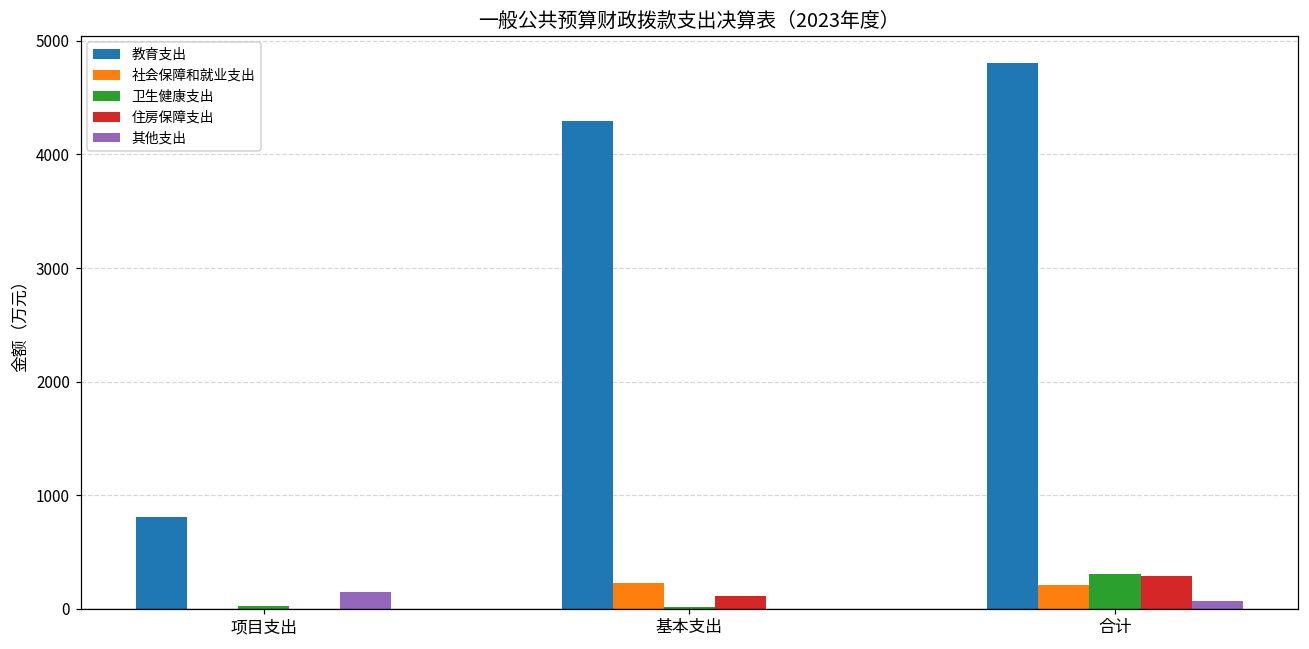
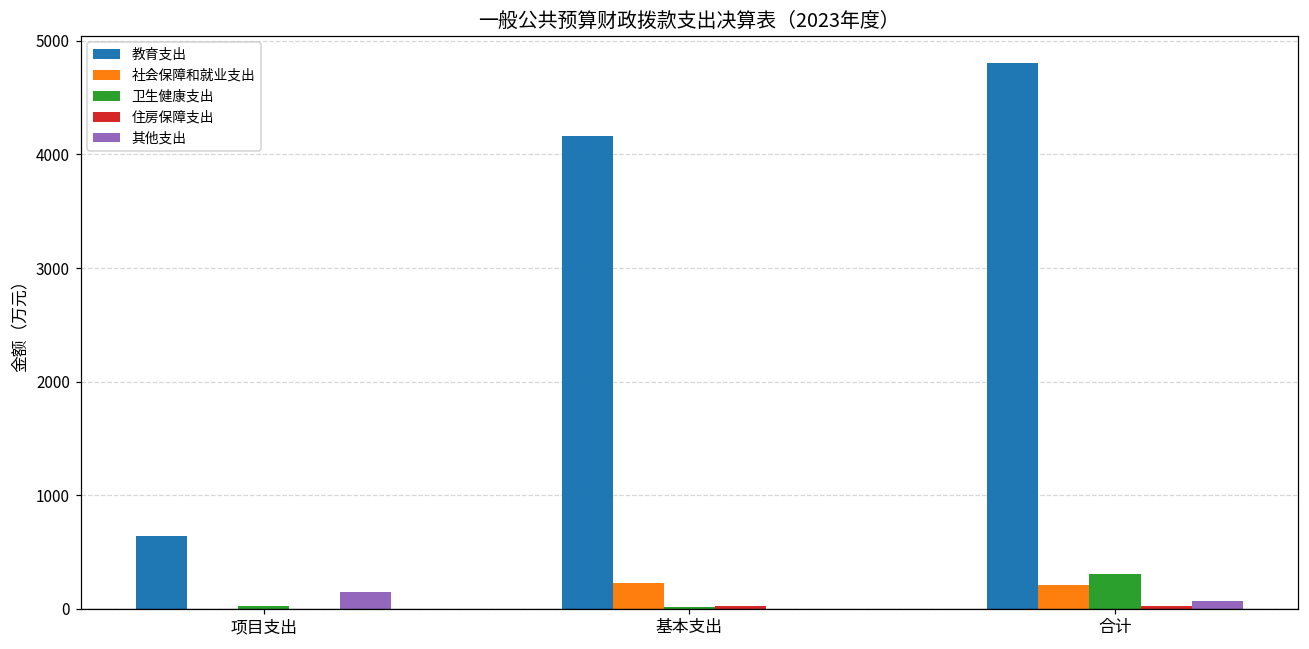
  {
    "教育支出": {
-     "项目支出": 810,
-     "基本支出": 4300,
+     "项目支出": 640,
+     "基本支出": 4170,
      "合计": 4810
    },
    "社会保障和就业支出": {
      "项目支出": 0,
      "基本支出": 230,
      "合计": 210
    },
    "卫生健康支出": {
      "合计": 310
    },
    "住房保障支出": {
      "项目支出": 0,
-     "基本支出": 110,
-     "合计": 280
+     "基本支出": 30,
+     "合计": 30
    },
    "其他支出": {
      "项目支出": 150,
      "基本支出": 0,
      "合计": 70
    }
  }
